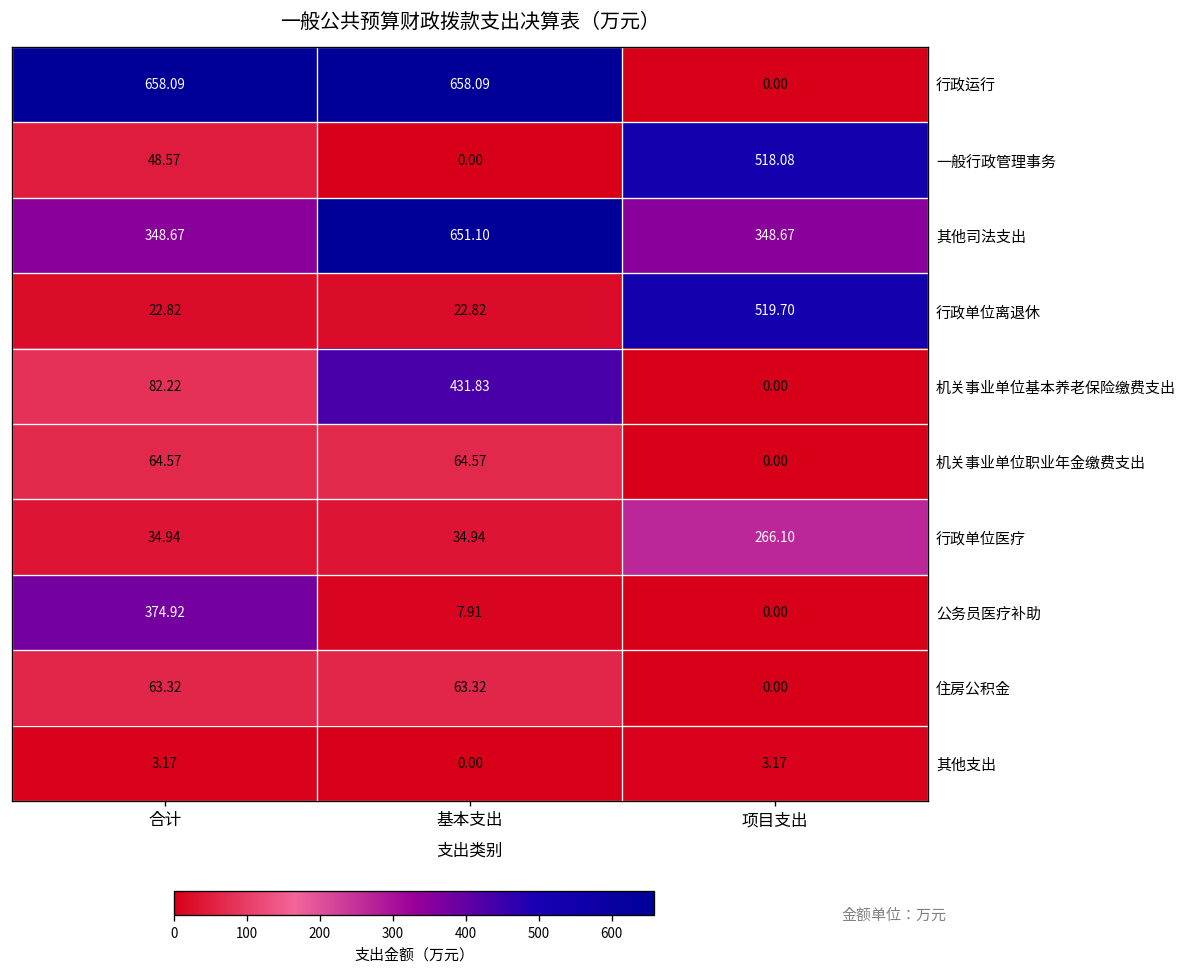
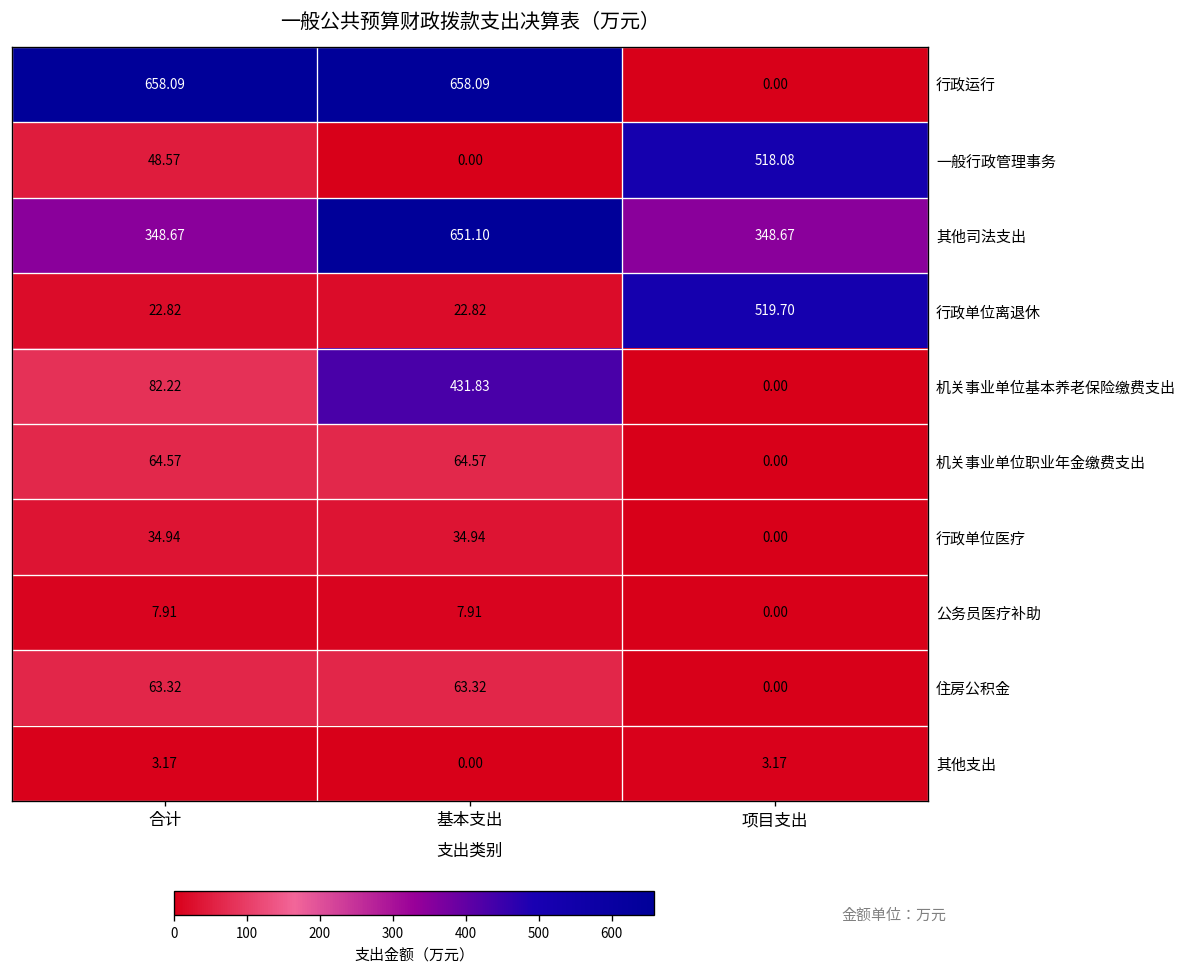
  {
    "行政运行": {
      "合计": 658.09,
      "基本支出": 658.09,
      "项目支出": 0.00
    },
    "一般行政管理事务": {
      "合计": 48.57,
      "基本支出": 0.00,
      "项目支出": 518.08
    },
    "其他司法支出": {
      "合计": 348.67,
      "基本支出": 651.10,
      "项目支出": 348.67
    },
    "行政单位离退休": {
      "合计": 22.82,
      "基本支出": 22.82,
      "项目支出": 519.70
    },
    "机关事业单位基本养老保险缴费支出": {
      "合计": 82.22,
      "基本支出": 431.83,
      "项目支出": 0.00
    },
    "机关事业单位职业年金缴费支出": {
      "合计": 64.57,
      "基本支出": 64.57,
      "项目支出": 0.00
    },
    "行政单位医疗": {
      "合计": 34.94,
      "基本支出": 34.94,
-     "项目支出": 266.10
+     "项目支出": 0.00
    },
    "公务员医疗补助": {
-     "合计": 374.92,
+     "合计": 7.91,
      "基本支出": 7.91,
      "项目支出": 0.00
    },
    "住房公积金": {
      "合计": 63.32,
      "基本支出": 63.32,
      "项目支出": 0.00
    },
    "其他支出": {
      "合计": 3.17,
      "基本支出": 0.00,
      "项目支出": 3.17
    }
  }
